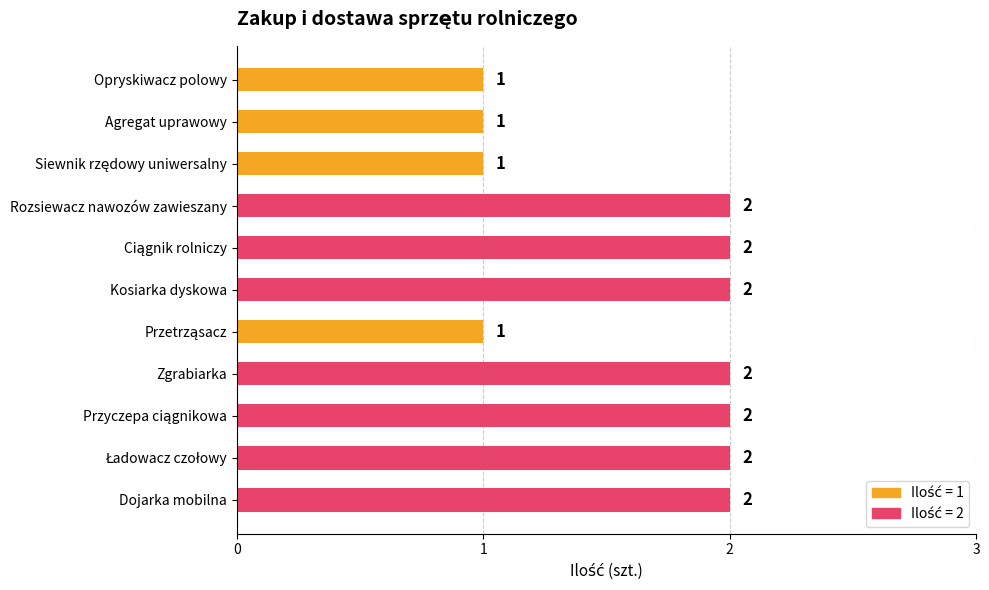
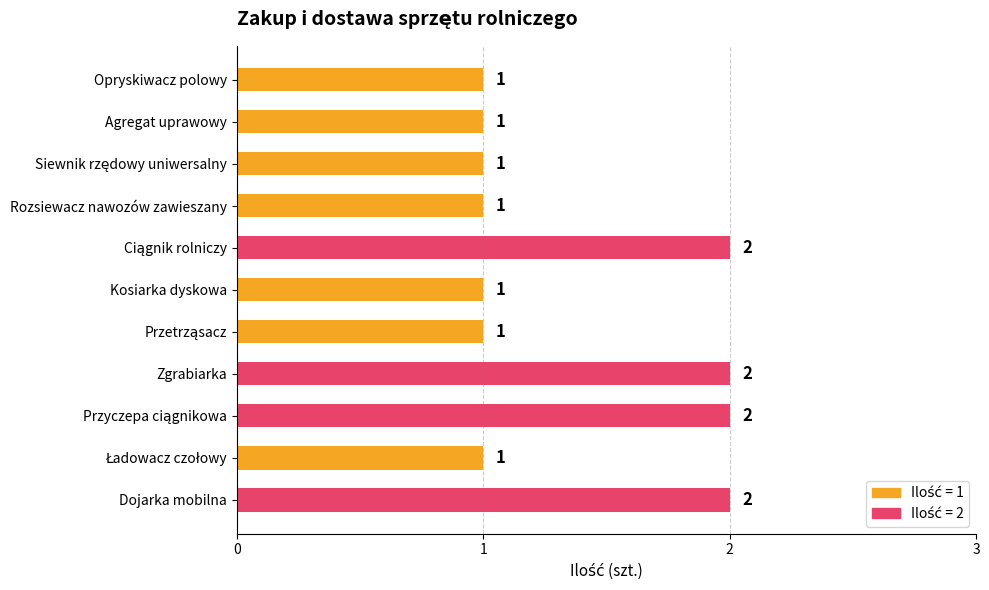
  {
    "Opryskiwacz polowy": 1,
    "Agregat uprawowy": 1,
    "Siewnik rzędowy uniwersalny": 1,
-   "Rozsiewacz nawozów zawieszany": 2,
+   "Rozsiewacz nawozów zawieszany": 1,
    "Ciągnik rolniczy": 2,
-   "Kosiarka dyskowa": 2,
+   "Kosiarka dyskowa": 1,
    "Przetrząsacz": 1,
    "Zgrabiarka": 2,
    "Przyczepa ciągnikowa": 2,
-   "Ładowacz czołowy": 2,
+   "Ładowacz czołowy": 1,
    "Dojarka mobilna": 2
  }
